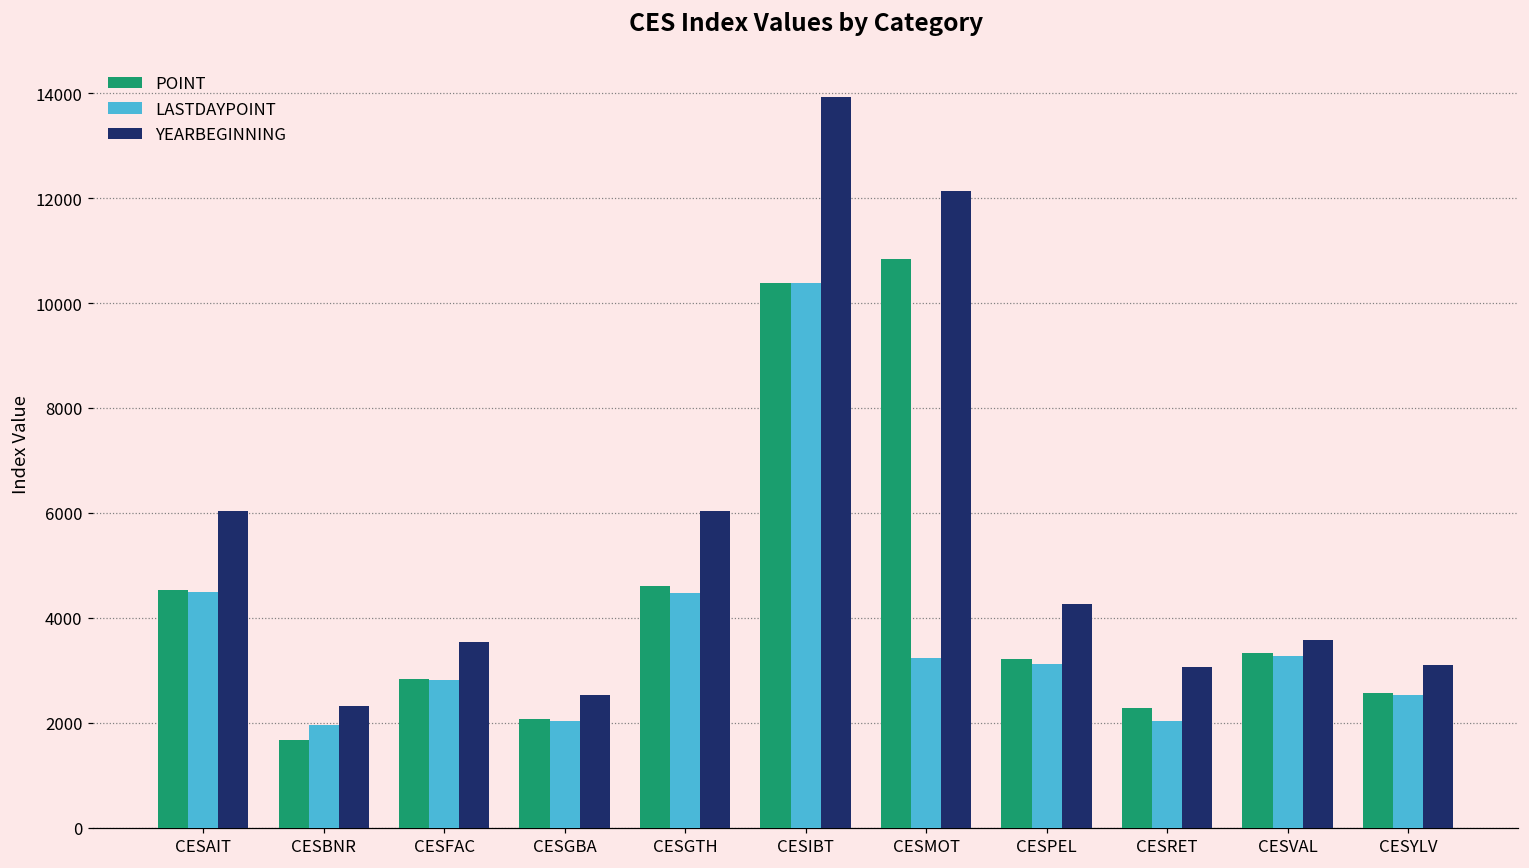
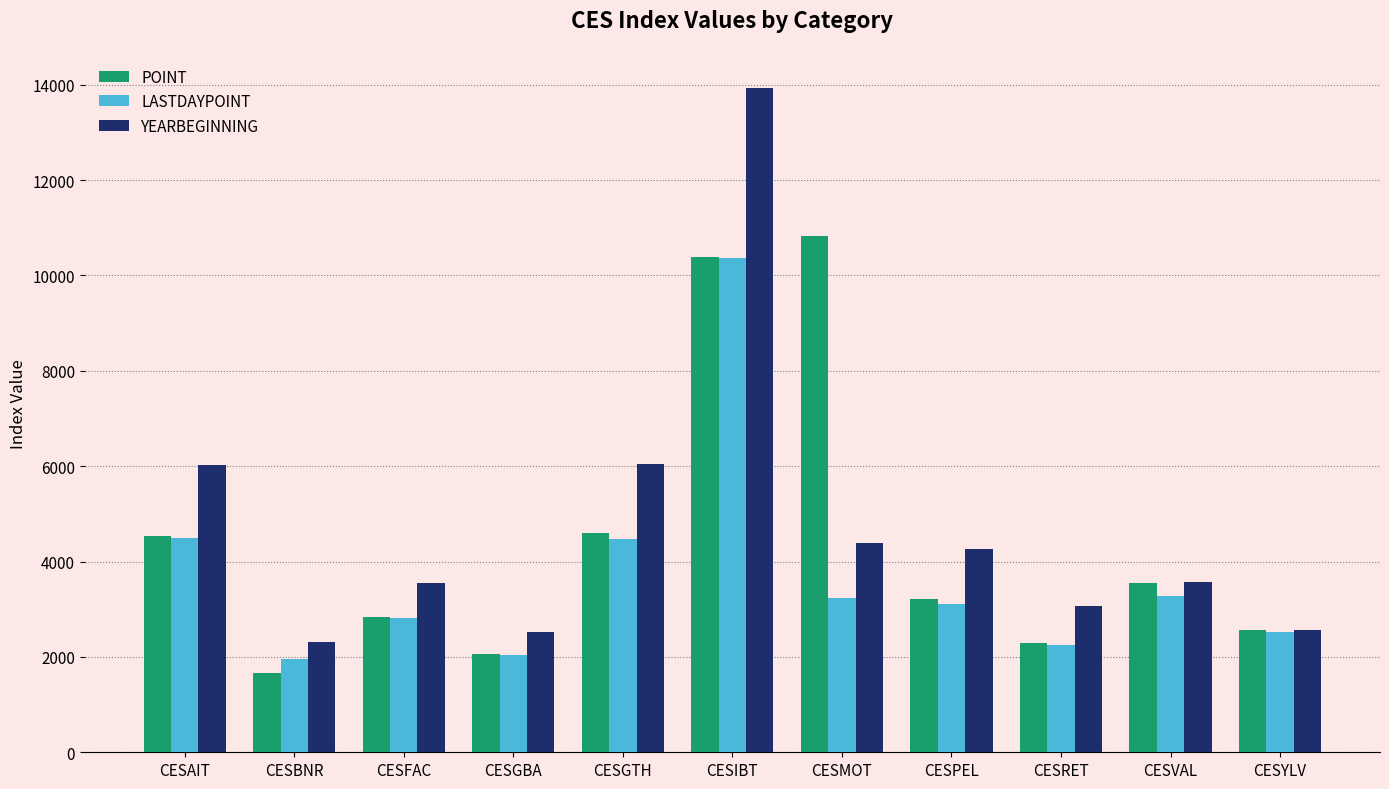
  {
    "POINT": {
      "CESAIT": 4500,
      "CESBNR": 1700,
      "CESFAC": 2800,
      "CESGBA": 2100,
      "CESGTH": 4600,
      "CESIBT": 10400,
      "CESMOT": 10800,
      "CESPEL": 3200,
      "CESRET": 2300,
-     "CESVAL": 3300,
+     "CESVAL": 3600,
      "CESYLV": 2600
    },
    "LASTDAYPOINT": {
      "CESAIT": 4500,
      "CESBNR": 2000,
      "CESFAC": 2800,
      "CESGBA": 2000,
      "CESGTH": 4500,
      "CESIBT": 10400,
      "CESMOT": 3200,
      "CESPEL": 3100,
-     "CESRET": 2000,
+     "CESRET": 2300,
      "CESVAL": 3300,
      "CESYLV": 2500
    },
    "YEARBEGINNING": {
      "CESAIT": 6000,
      "CESBNR": 2300,
      "CESFAC": 3500,
      "CESGBA": 2500,
      "CESGTH": 6000,
      "CESIBT": 13900,
-     "CESMOT": 12100,
+     "CESMOT": 4400,
      "CESPEL": 4300,
      "CESRET": 3100,
      "CESVAL": 3600,
-     "CESYLV": 3100
+     "CESYLV": 2600
    }
  }
